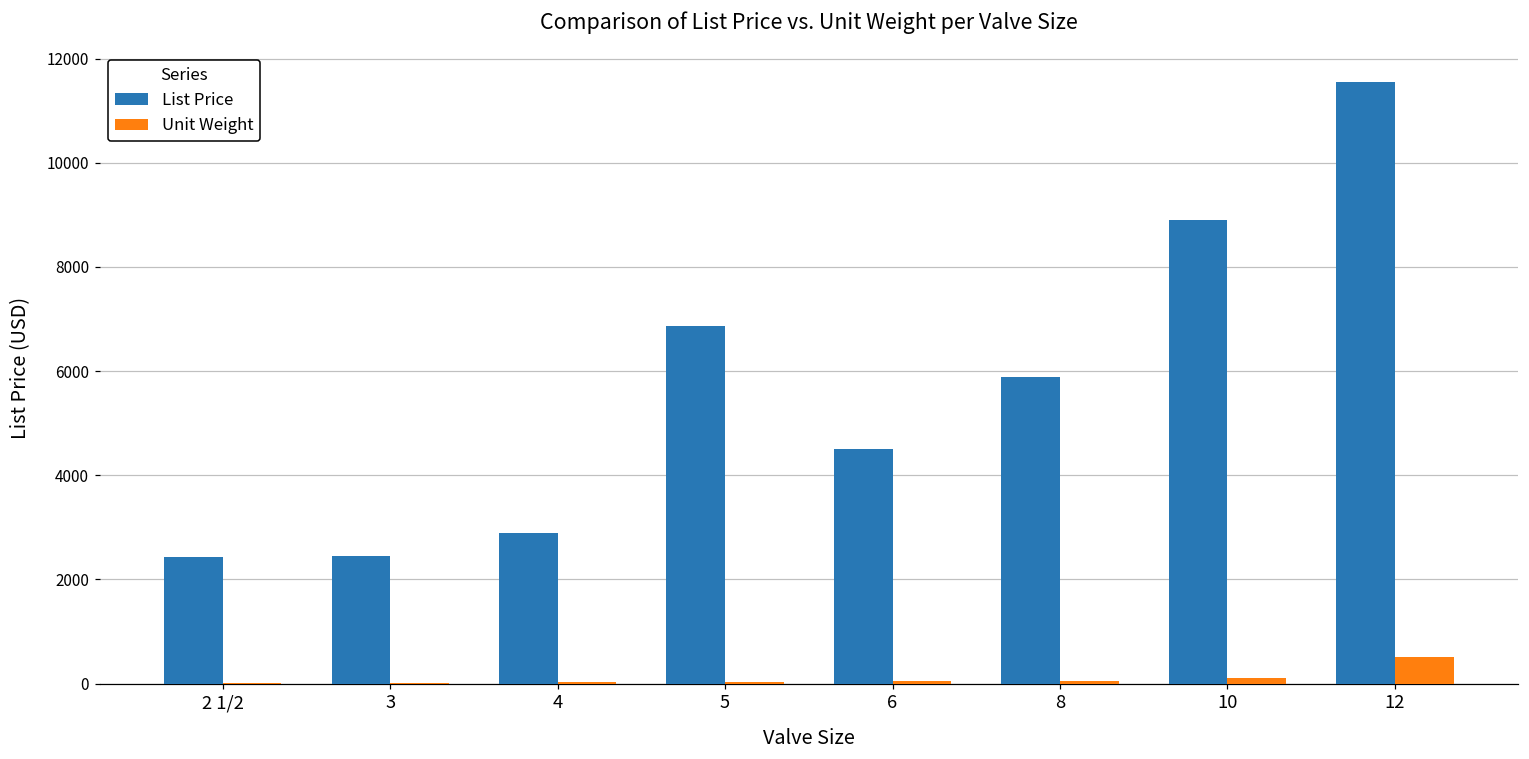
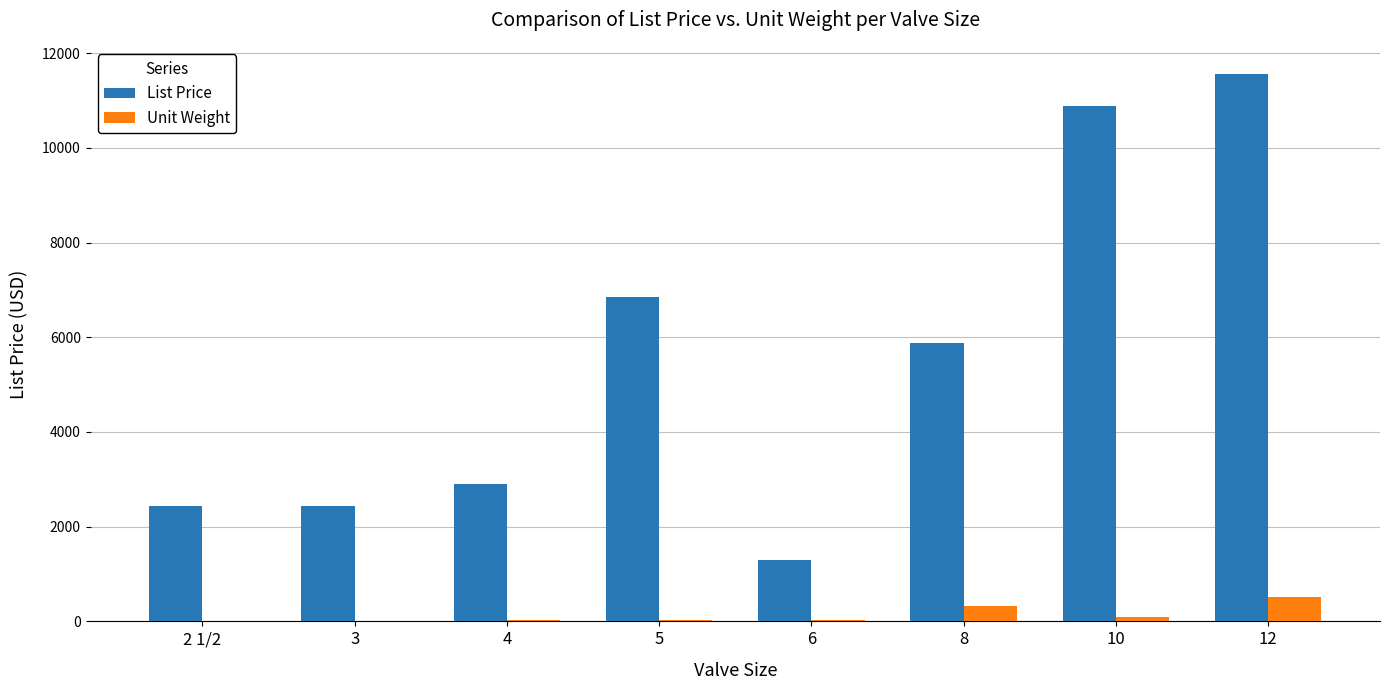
  {
    "List Price": {
      "2 1/2": 2400,
      "3": 2400,
      "4": 2900,
      "5": 6900,
-     "6": 4500,
+     "6": 1300,
      "8": 5900,
-     "10": 8900,
+     "10": 10900,
      "12": 11600
    },
    "Unit Weight": {
-     "8": 100,
+     "8": 300,
      "10": 100,
      "12": 500
    }
  }
